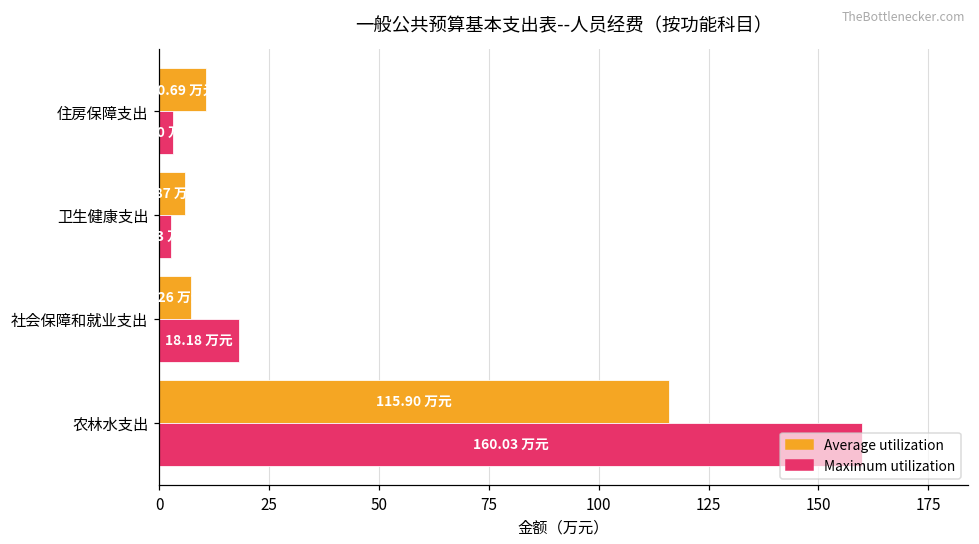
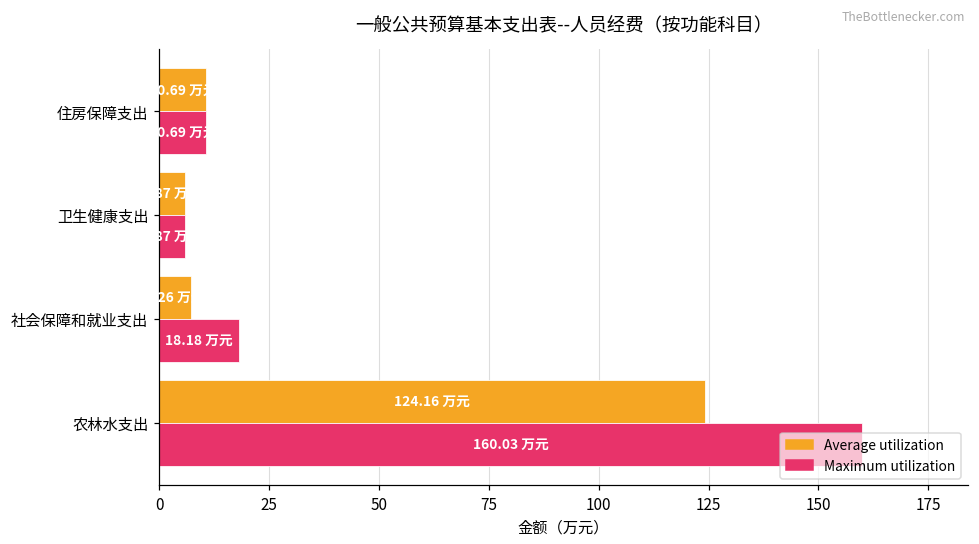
  {
    "Average utilization": {
      "住房保障支出": 10.69,
-     "农林水支出": 115.90
+     "农林水支出": 124.16
    },
    "Maximum utilization": {
-     "住房保障支出": 3,
-     "卫生健康支出": 3
+     "住房保障支出": 11,
+     "卫生健康支出": 6
    }
  }
